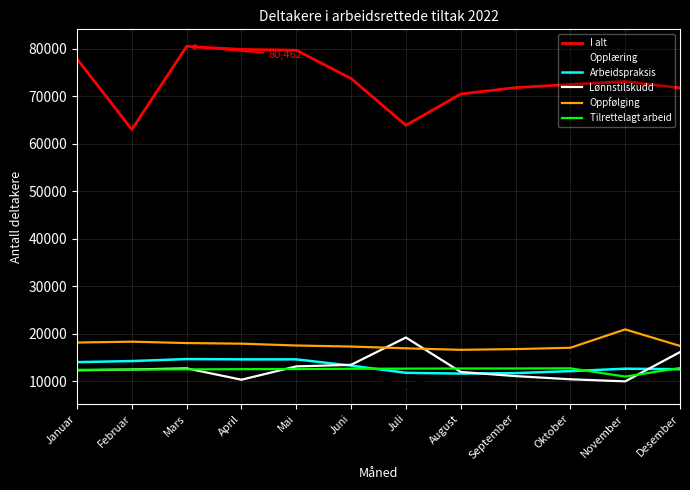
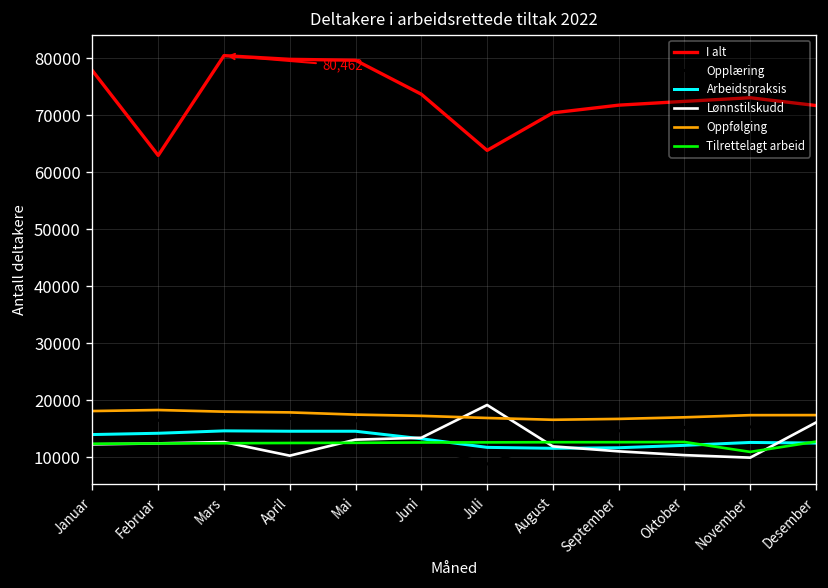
  {
    "I alt": {
      "Januar": 78000,
      "Februar": 63000,
      "Mars": 80000,
      "Juni": 74000,
      "Juli": 64000,
      "August": 70000,
      "September": 72000,
      "Desember": 72000
    },
    "Opplæring": {
      "Januar": 15000,
      "Februar": 16000,
      "Mars": 17000,
      "April": 17000,
      "Mai": 16000,
      "Juni": 12000,
      "Juli": 9000,
      "September": 15000,
      "Oktober": 15000,
-     "November": 18000,
+     "November": 15000,
      "Desember": 15000
    },
    "Arbeidspraksis": {
      "Januar": 14000,
      "Februar": 14000,
      "Mars": 15000,
      "April": 15000,
      "Mai": 15000,
      "Juli": 12000,
      "September": 12000,
      "Oktober": 12000,
      "November": 13000
    },
    "Lønnstilskudd": {
      "April": 10000,
      "Mai": 13000,
      "Juli": 19000,
      "September": 11000,
      "Oktober": 10000,
      "November": 10000,
      "Desember": 16000
    },
    "Oppfølging": {
      "Januar": 18000,
      "Februar": 18000,
      "Mars": 18000,
      "April": 18000,
      "Mai": 17000,
      "Juni": 17000,
      "Juli": 17000,
      "August": 17000,
      "September": 17000,
      "Oktober": 17000,
-     "November": 21000,
+     "November": 17000,
      "Desember": 17000
    },
    "Tilrettelagt arbeid": {
      "April": 13000,
      "Mai": 13000,
      "Juni": 13000,
      "Juli": 13000,
      "September": 13000,
      "Oktober": 13000,
      "November": 11000
    }
  }
